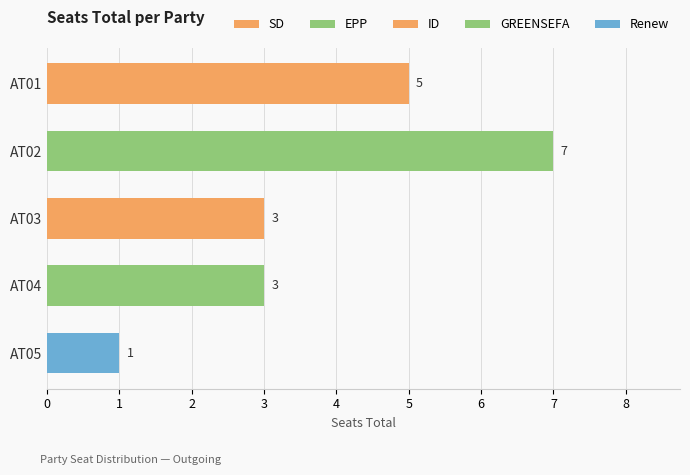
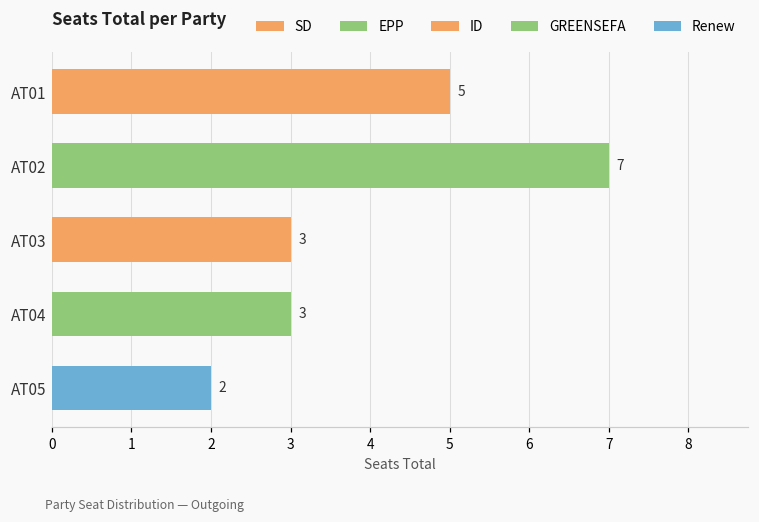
  {
    "Renew": {
-     "AT05": 1
+     "AT05": 2
    }
  }
